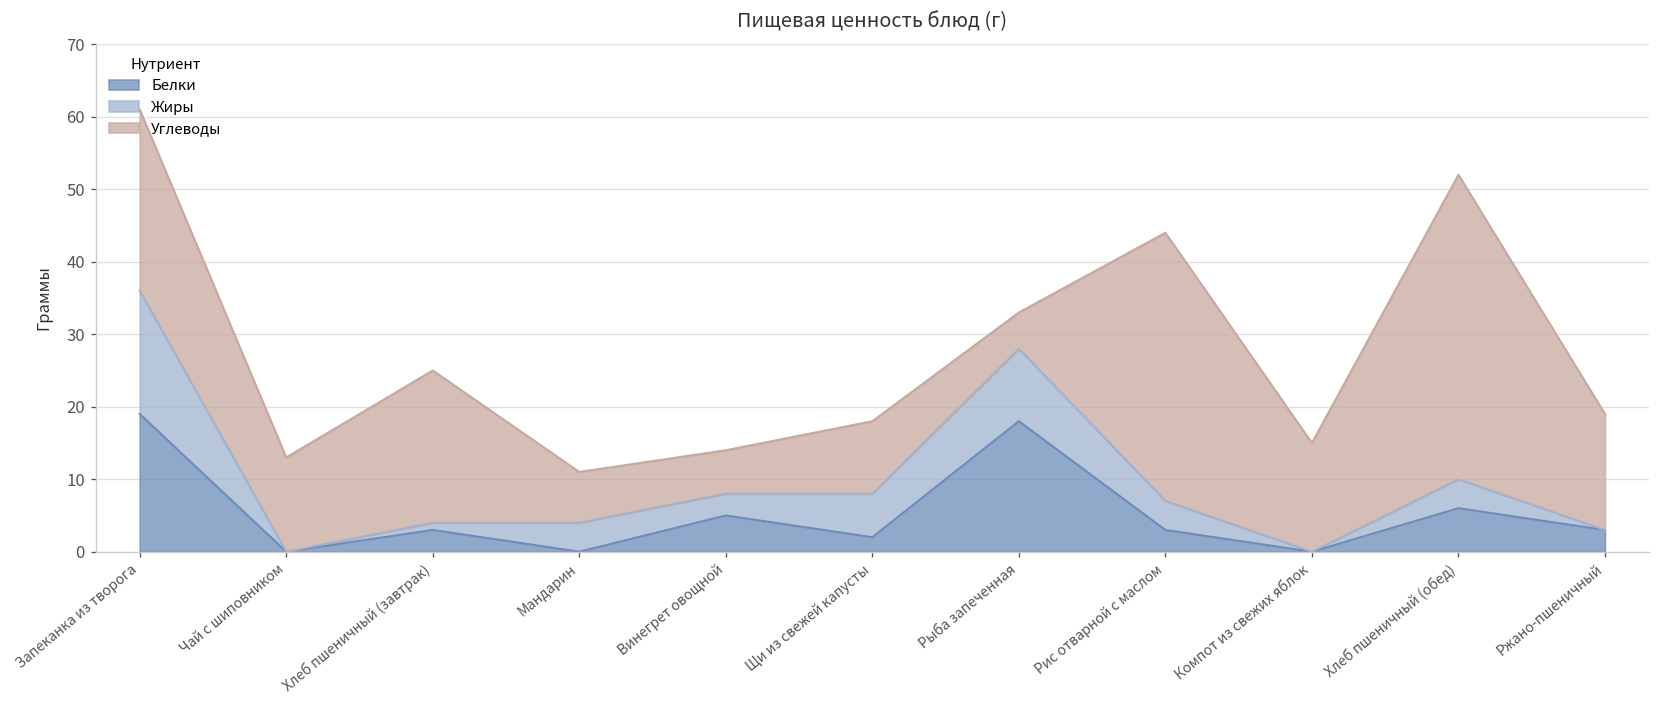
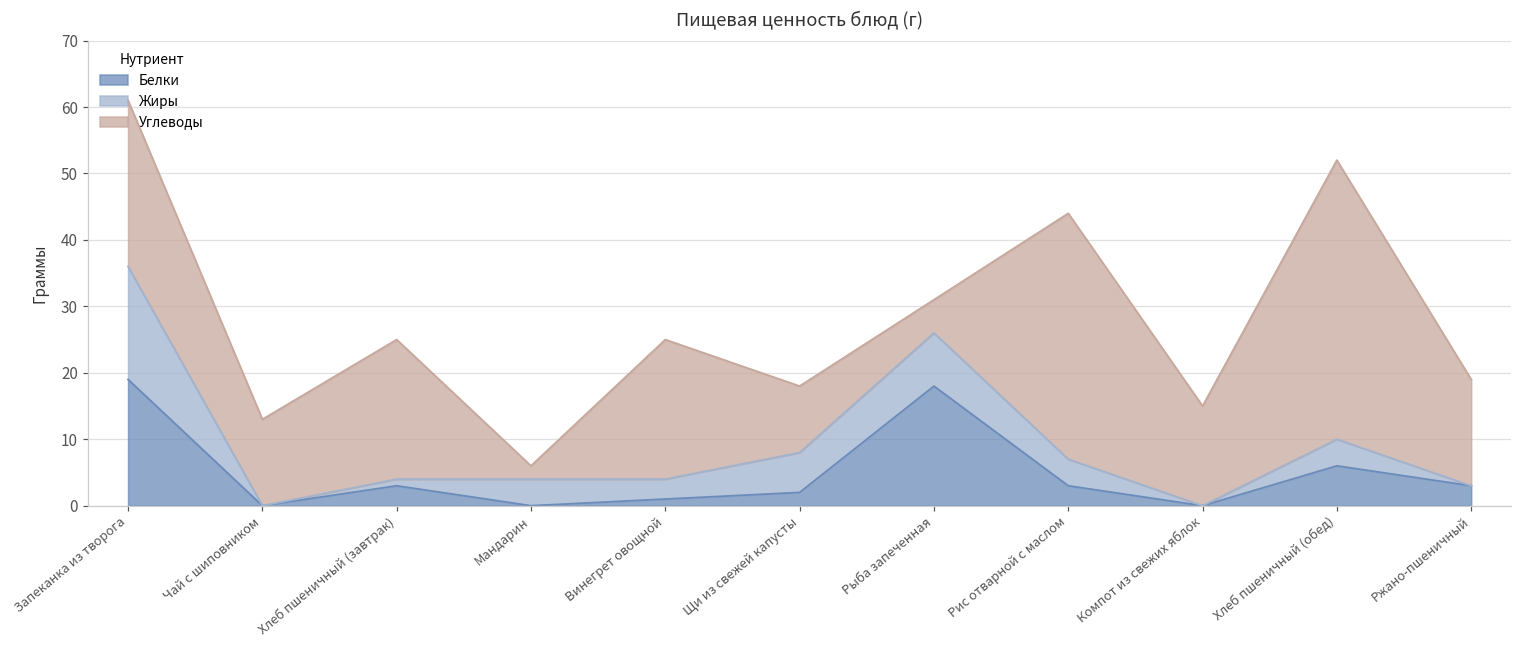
  {
    "Белки": {
      "Запеканка из творога": 19,
      "Хлеб пшеничный (завтрак)": 3,
      "Мандарин": 0,
-     "Винегрет овощной": 5,
+     "Винегрет овощной": 1,
      "Щи из свежей капусты": 2,
      "Рыба запеченная": 18,
      "Рис отварной с маслом": 3,
      "Хлеб пшеничный (обед)": 6
    },
    "Жиры": {
      "Запеканка из творога": 17,
      "Хлеб пшеничный (завтрак)": 1,
      "Мандарин": 4,
      "Винегрет овощной": 3,
      "Щи из свежей капусты": 6,
-     "Рыба запеченная": 10,
+     "Рыба запеченная": 8,
      "Рис отварной с маслом": 4,
      "Хлеб пшеничный (обед)": 4
    },
    "Углеводы": {
      "Запеканка из творога": 25,
      "Чай с шиповником": 13,
      "Хлеб пшеничный (завтрак)": 21,
-     "Мандарин": 7,
-     "Винегрет овощной": 6,
+     "Мандарин": 2,
+     "Винегрет овощной": 21,
      "Щи из свежей капусты": 10,
      "Рыба запеченная": 5,
      "Рис отварной с маслом": 37,
      "Компот из свежих яблок": 15,
      "Хлеб пшеничный (обед)": 42,
      "Ржано-пшеничный": 16
    }
  }
